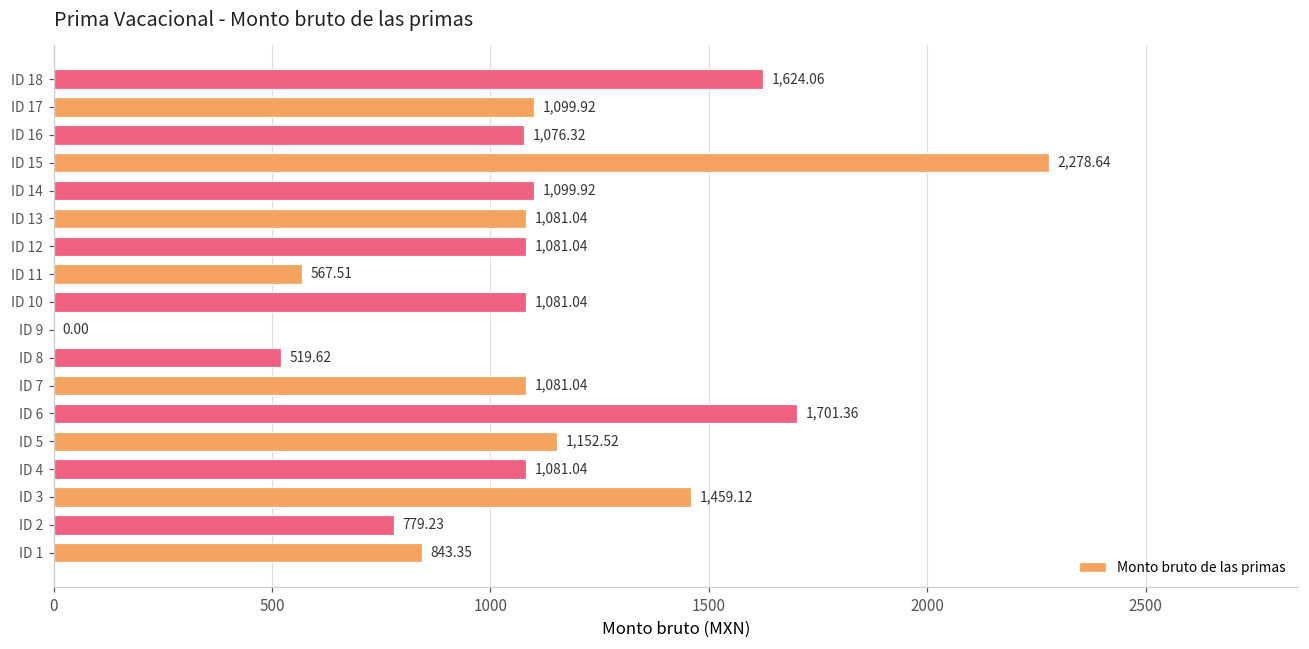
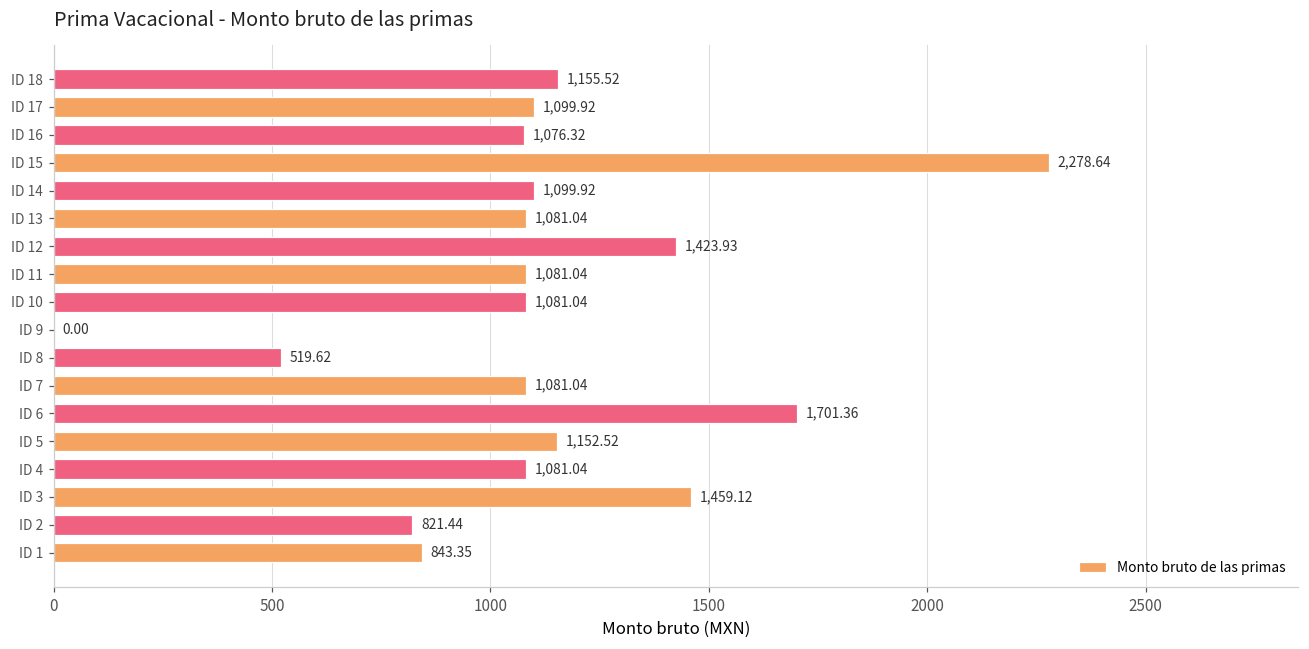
  {
-   "ID 18": "1,624.06",
+   "ID 18": "1,155.52",
    "ID 17": "1,099.92",
    "ID 16": "1,076.32",
    "ID 15": "2,278.64",
    "ID 14": "1,099.92",
    "ID 13": "1,081.04",
-   "ID 12": "1,081.04",
-   "ID 11": "567.51",
+   "ID 12": "1,423.93",
+   "ID 11": "1,081.04",
    "ID 10": "1,081.04",
    "ID 9": "0.00",
    "ID 8": "519.62",
    "ID 7": "1,081.04",
    "ID 6": "1,701.36",
    "ID 5": "1,152.52",
    "ID 4": "1,081.04",
    "ID 3": "1,459.12",
-   "ID 2": "779.23",
+   "ID 2": "821.44",
    "ID 1": "843.35"
  }
